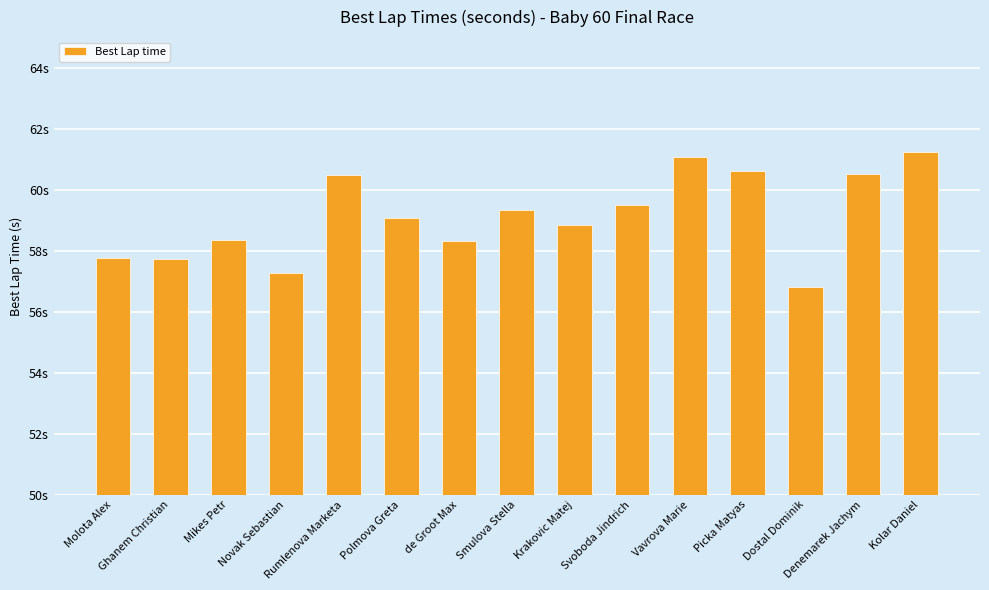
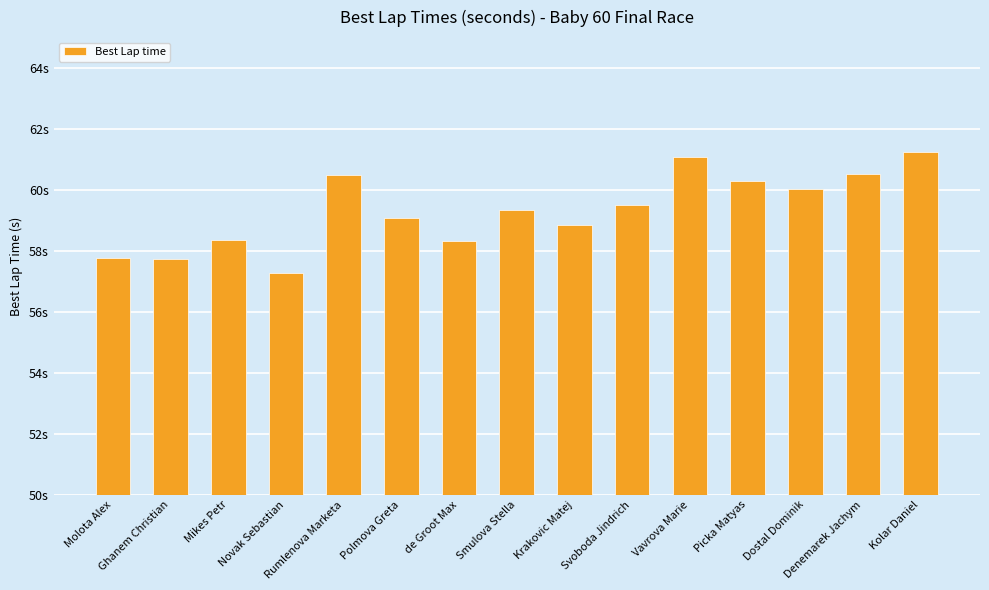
  {
    "Molota Alex": "57.8s",
    "Ghanem Christian": "57.7s",
    "Mikes Petr": "58.3s",
    "Novak Sebastian": "57.3s",
    "Rumlenova Marketa": "60.5s",
    "Polmova Greta": "59.1s",
    "de Groot Max": "58.3s",
    "Smulova Stella": "59.3s",
    "Krakovic Matej": "58.8s",
    "Svoboda Jindrich": "59.5s",
    "Vavrova Marie": "61.1s",
-   "Picka Matyas": "60.6s",
-   "Dostal Dominik": "56.8s",
+   "Picka Matyas": "60.3s",
+   "Dostal Dominik": "60.0s",
    "Denemarek Jachym": "60.5s",
    "Kolar Daniel": "61.2s"
  }
